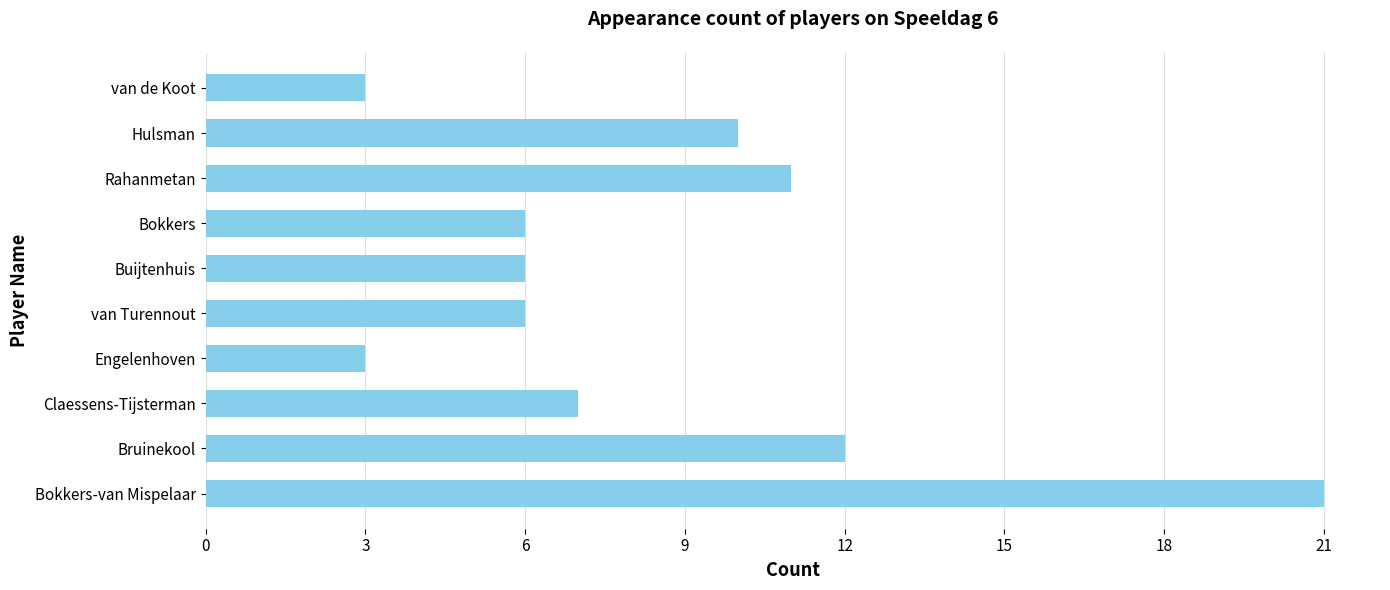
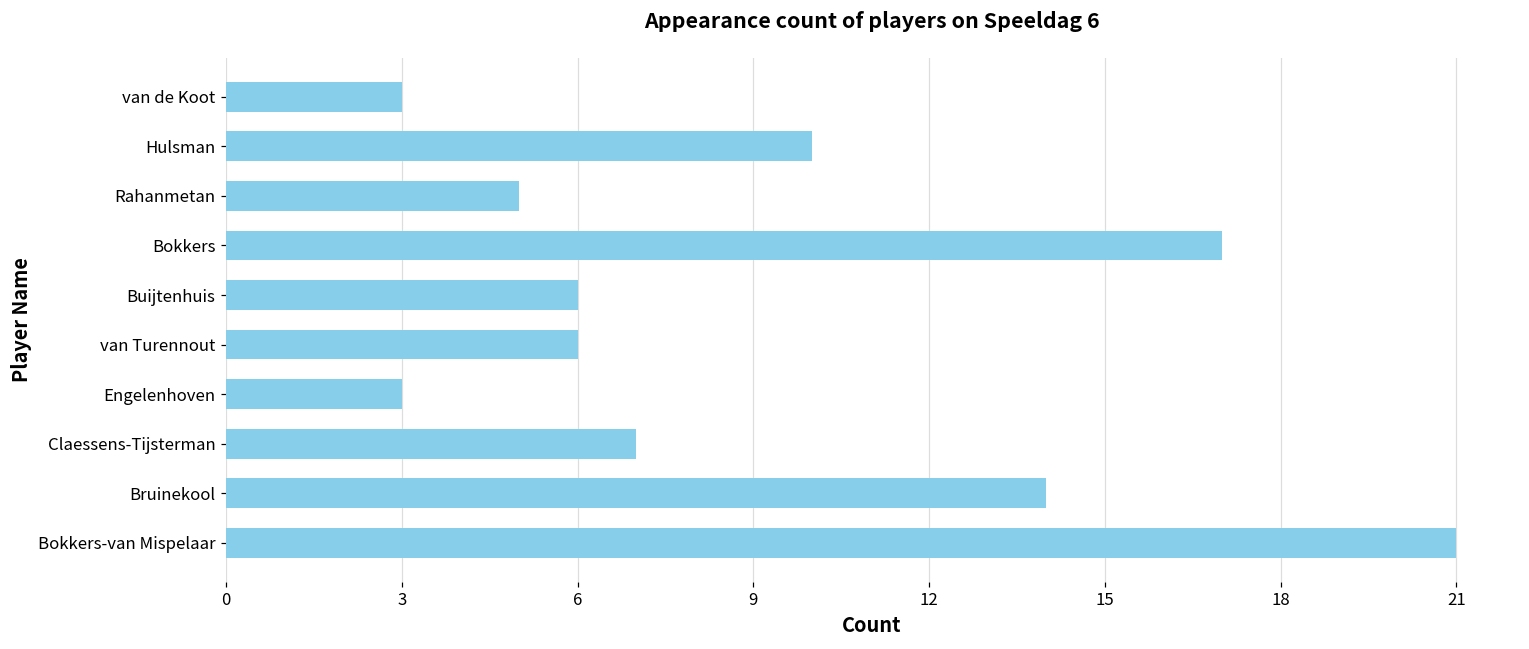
  {
    "van de Koot": 3,
    "Hulsman": 10,
-   "Rahanmetan": 11,
-   "Bokkers": 6,
+   "Rahanmetan": 5,
+   "Bokkers": 17,
    "Buijtenhuis": 6,
    "van Turennout": 6,
    "Engelenhoven": 3,
    "Claessens-Tijsterman": 7,
-   "Bruinekool": 12,
+   "Bruinekool": 14,
    "Bokkers-van Mispelaar": 21
  }
